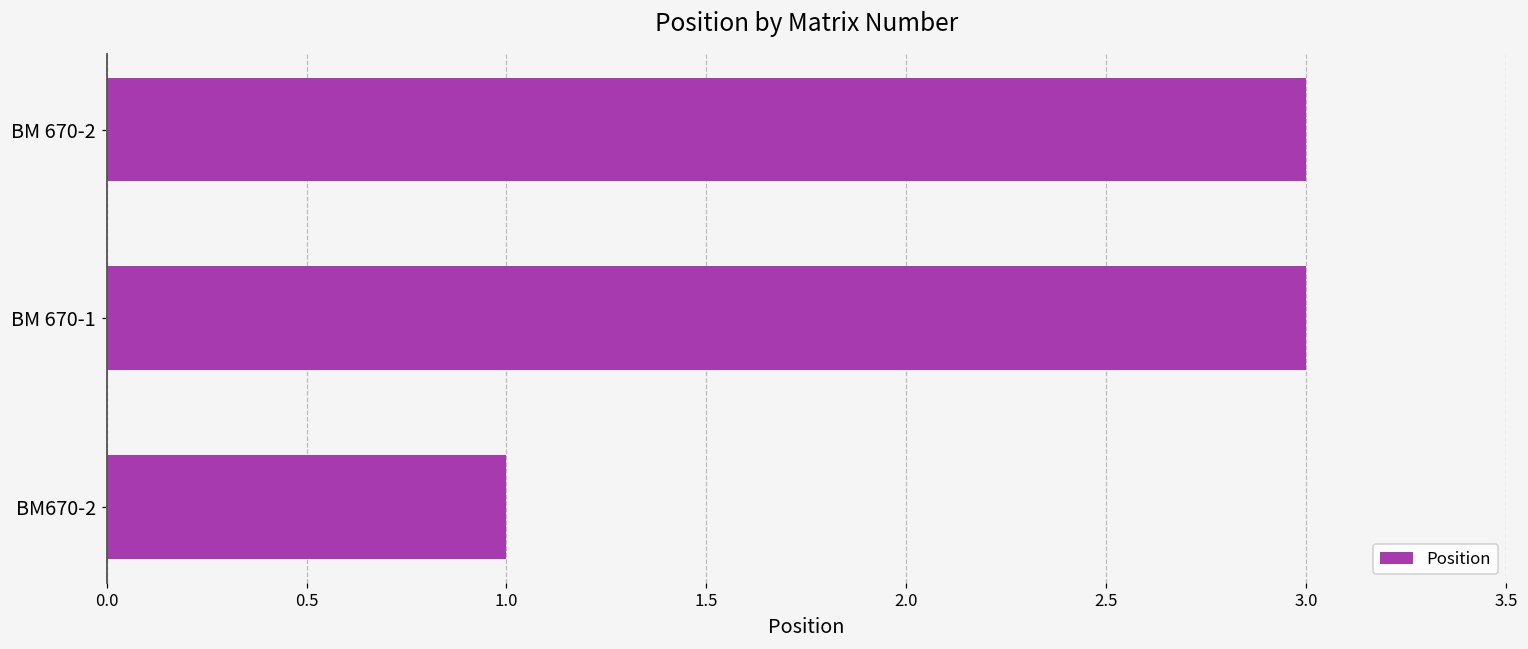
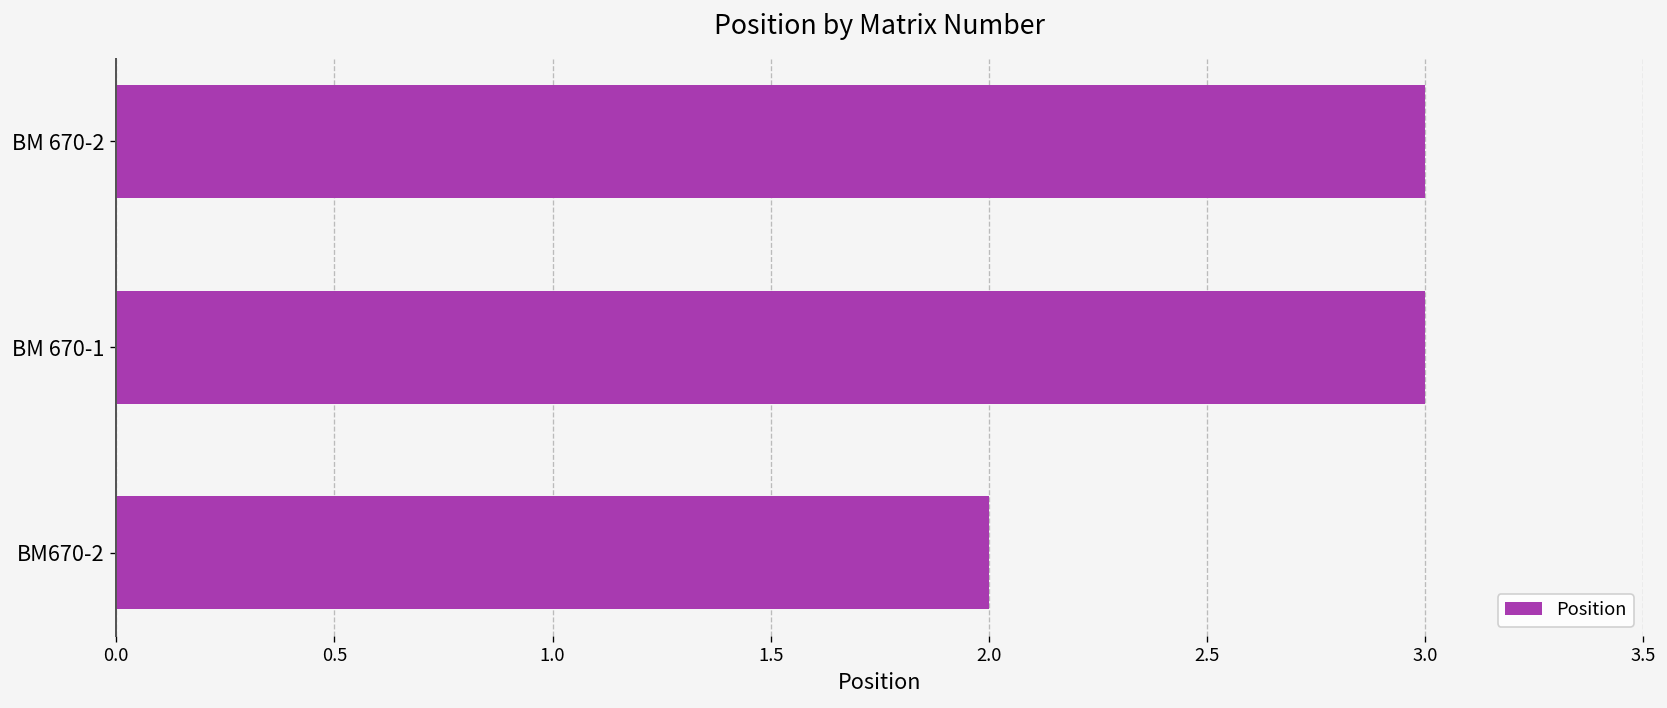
  {
    "BM 670-2": 3,
    "BM 670-1": 3,
-   "BM670-2": 1
+   "BM670-2": 2
  }
